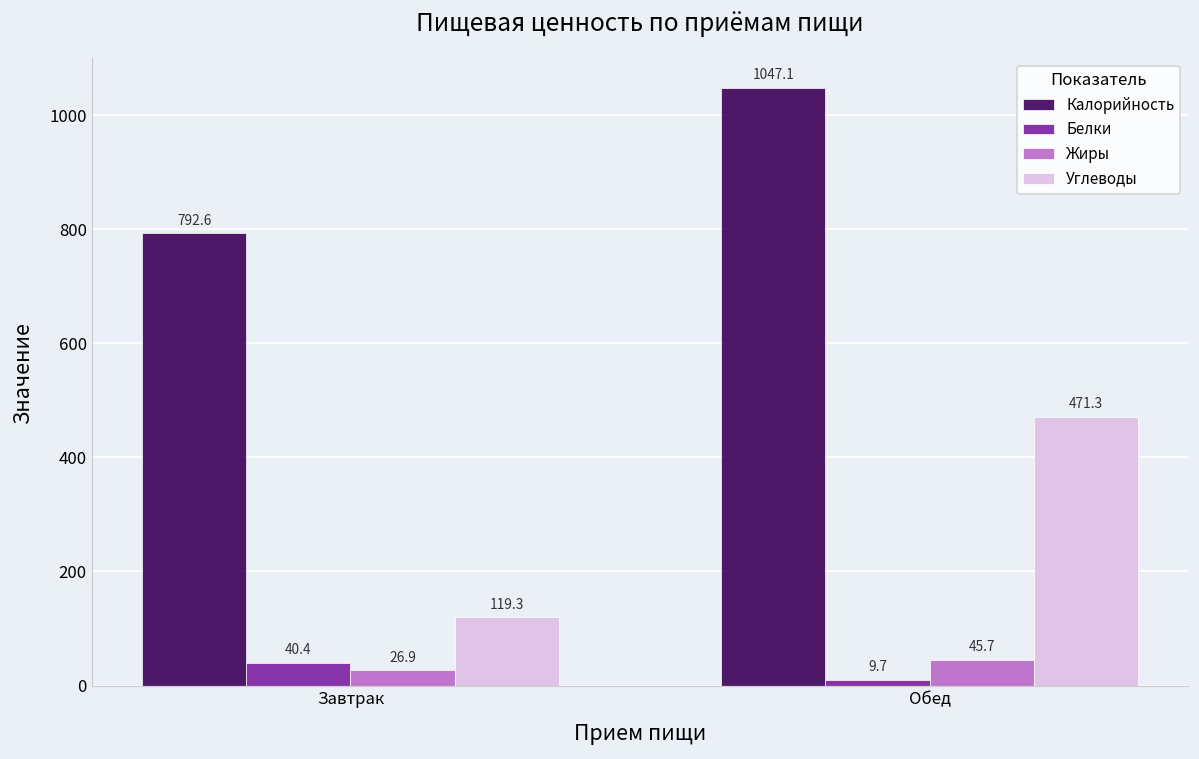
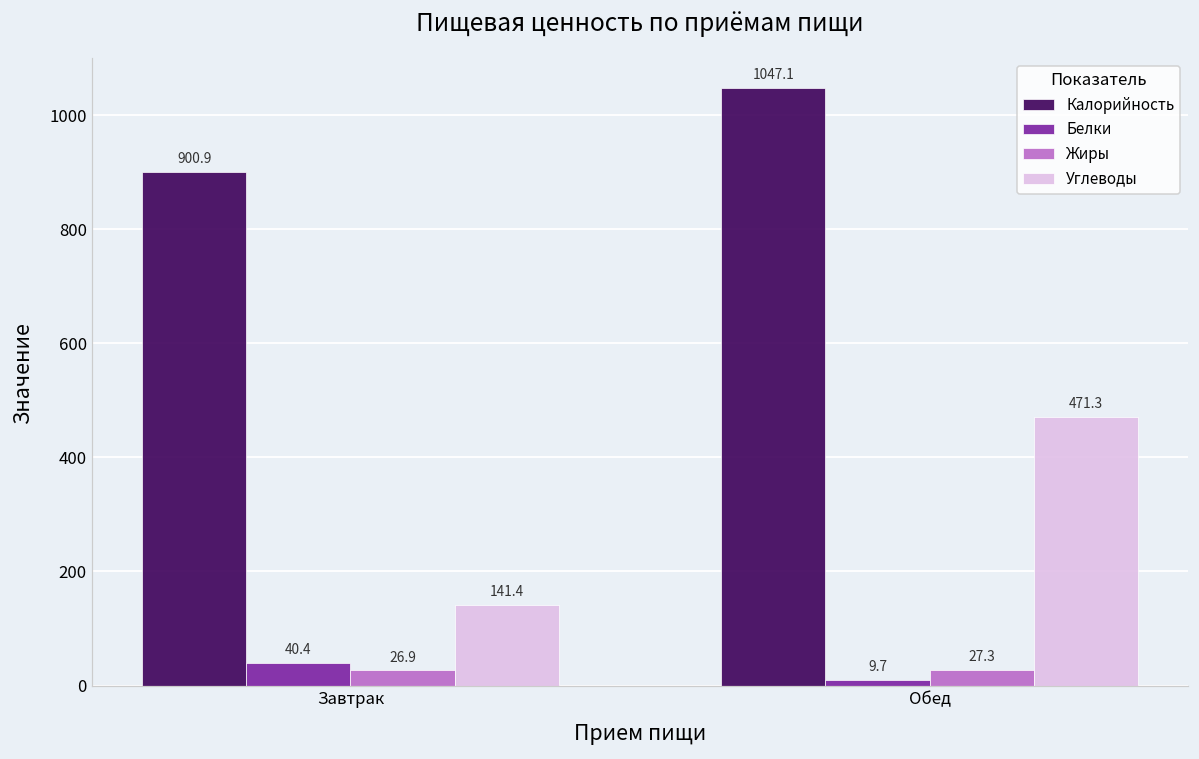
  {
    "Калорийность": {
-     "Завтрак": 792.6,
+     "Завтрак": 900.9,
      "Обед": 1047.1
    },
    "Белки": {
      "Завтрак": 40.4,
      "Обед": 9.7
    },
    "Жиры": {
      "Завтрак": 26.9,
-     "Обед": 45.7
+     "Обед": 27.3
    },
    "Углеводы": {
-     "Завтрак": 119.3,
+     "Завтрак": 141.4,
      "Обед": 471.3
    }
  }
